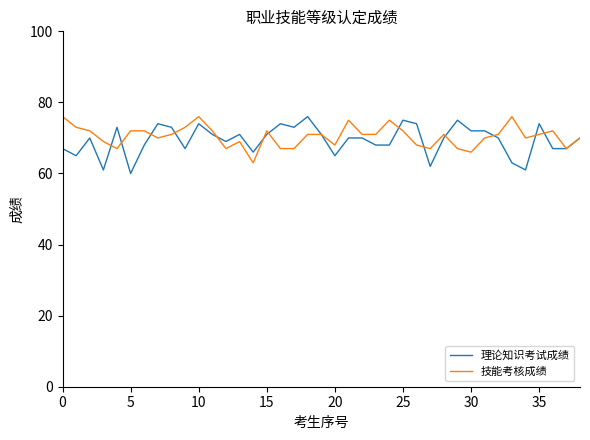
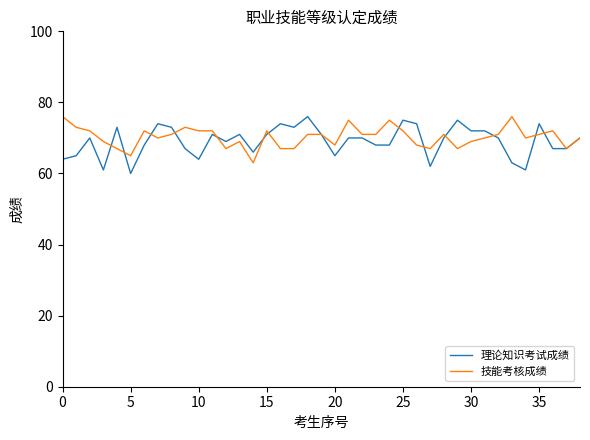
  {
    "理论知识考试成绩": {
-     "0": 67,
+     "0": 64,
      "5": 60,
-     "10": 74,
+     "10": 64,
      "15": 71,
      "20": 65,
      "25": 75,
      "30": 72,
      "35": 74
    },
    "技能考核成绩": {
      "0": 76,
-     "5": 72,
-     "10": 76,
+     "5": 65,
+     "10": 72,
      "15": 72,
      "20": 68,
      "25": 72,
-     "30": 66,
+     "30": 69,
      "35": 71
    }
  }
